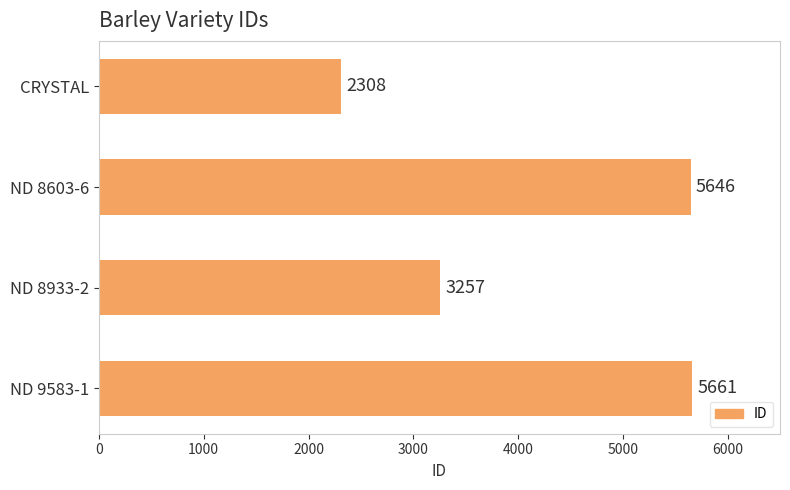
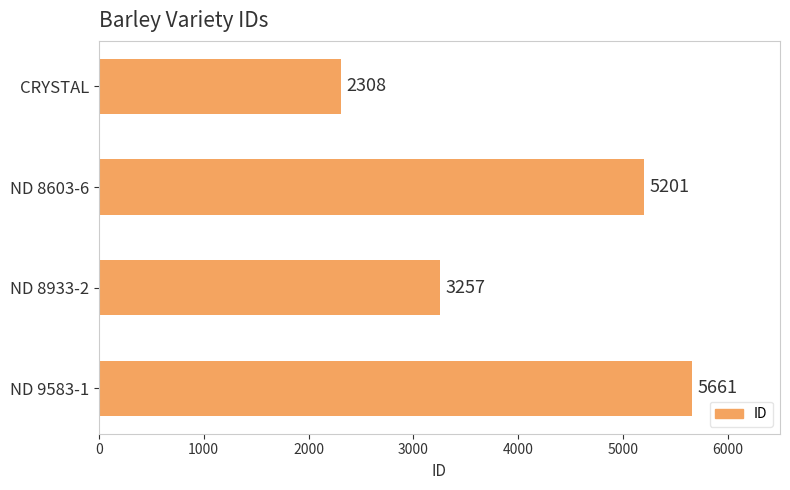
  {
    "CRYSTAL": 2308,
-   "ND 8603-6": 5646,
+   "ND 8603-6": 5201,
    "ND 8933-2": 3257,
    "ND 9583-1": 5661
  }
